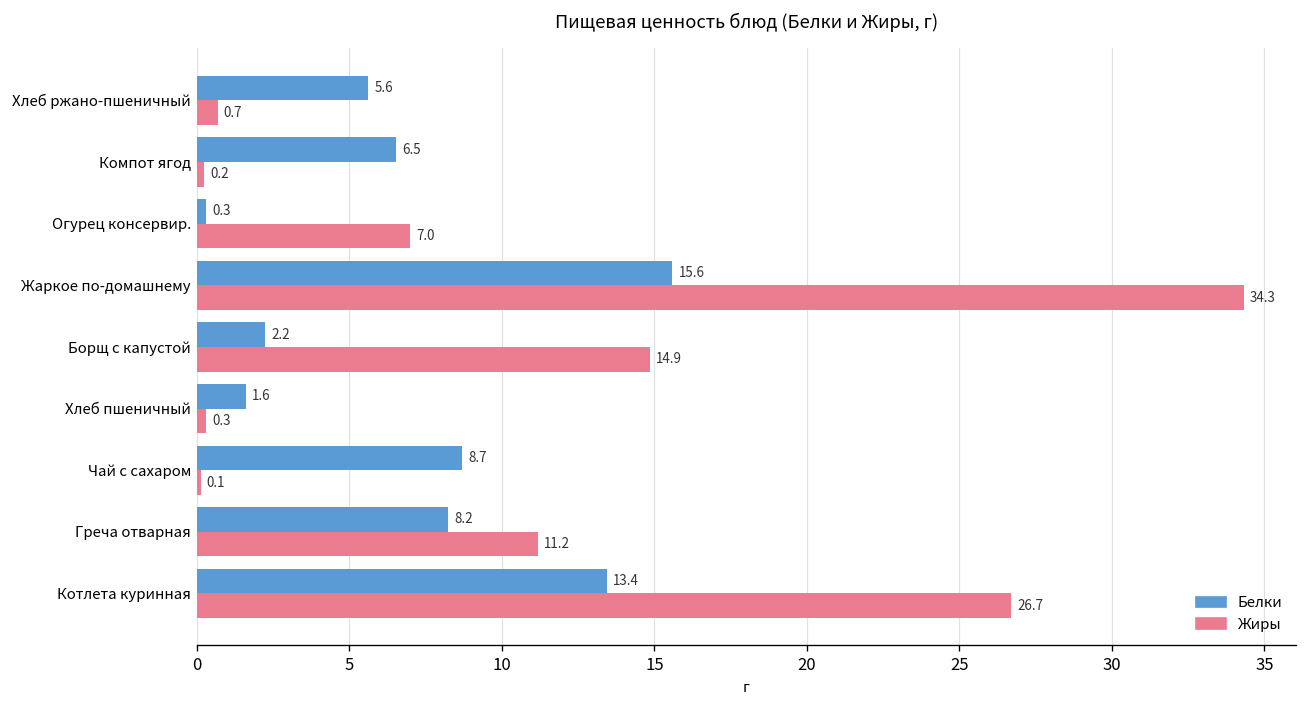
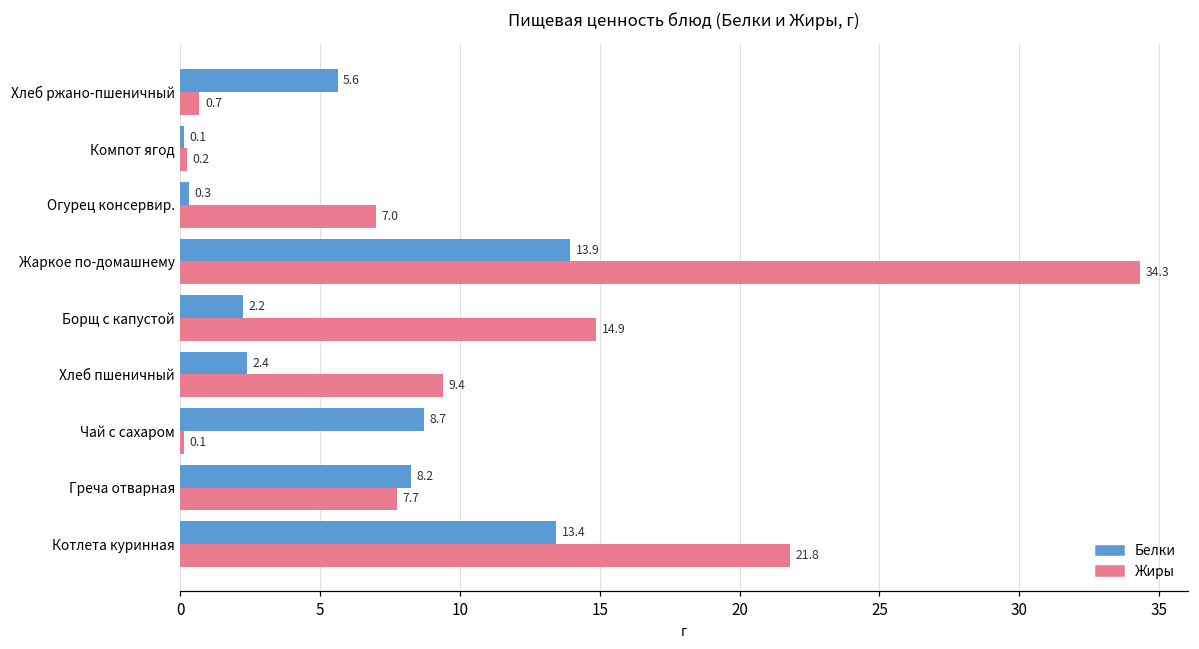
  {
    "Белки": {
      "Хлеб ржано-пшеничный": 5.6,
-     "Компот ягод": 6.5,
+     "Компот ягод": 0.1,
      "Огурец консервир.": 0.3,
-     "Жаркое по-домашнему": 15.6,
+     "Жаркое по-домашнему": 13.9,
      "Борщ с капустой": 2.2,
-     "Хлеб пшеничный": 1.6,
+     "Хлеб пшеничный": 2.4,
      "Чай с сахаром": 8.7,
      "Греча отварная": 8.2,
      "Котлета куринная": 13.4
    },
    "Жиры": {
      "Хлеб ржано-пшеничный": 0.7,
      "Компот ягод": 0.2,
      "Огурец консервир.": 7.0,
      "Жаркое по-домашнему": 34.3,
      "Борщ с капустой": 14.9,
-     "Хлеб пшеничный": 0.3,
+     "Хлеб пшеничный": 9.4,
      "Чай с сахаром": 0.1,
-     "Греча отварная": 11.2,
-     "Котлета куринная": 26.7
+     "Греча отварная": 7.7,
+     "Котлета куринная": 21.8
    }
  }
